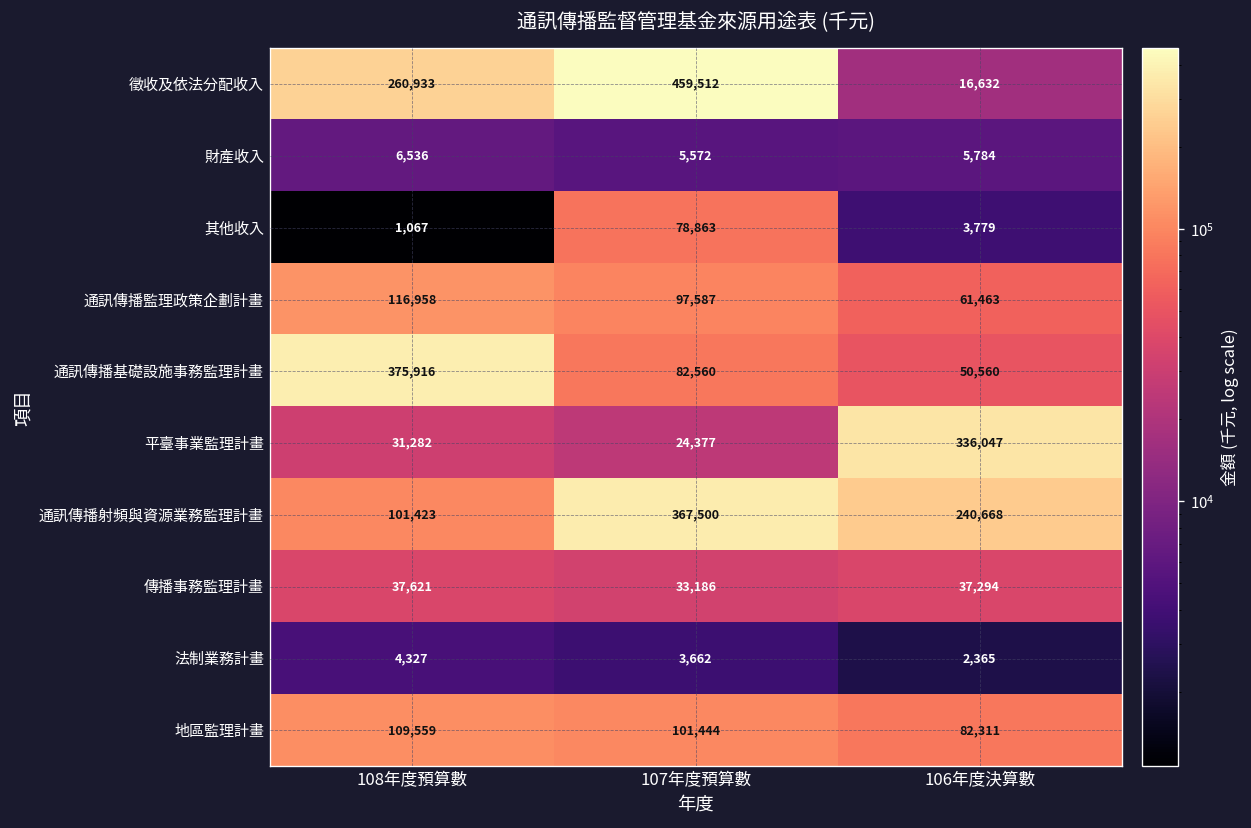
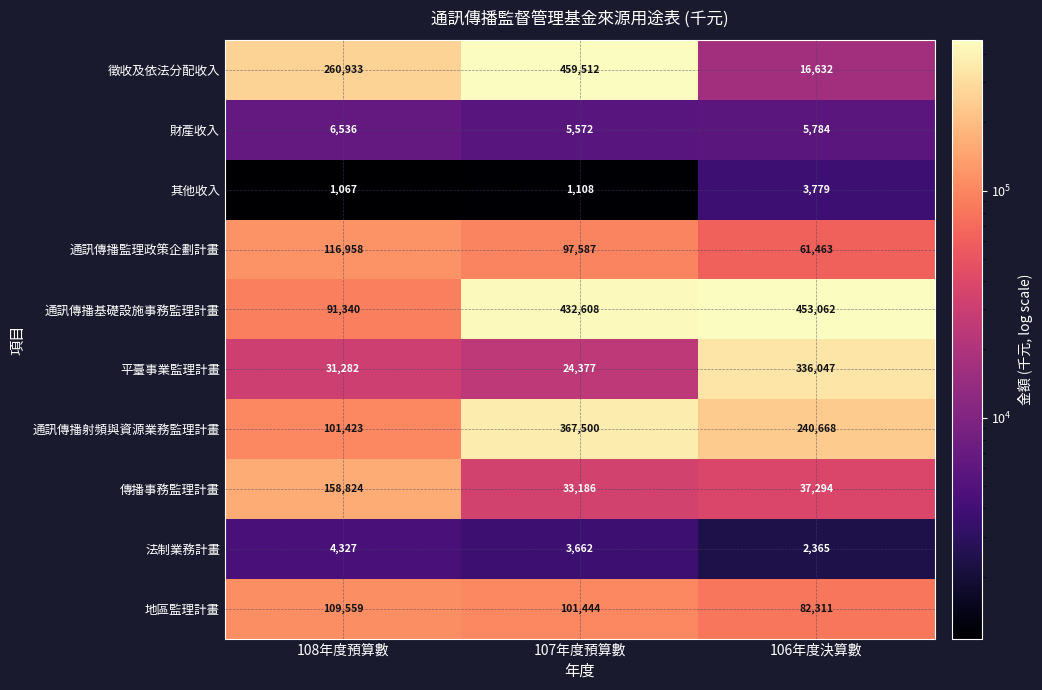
  {
    "徵收及依法分配收入": {
      "108年度預算數": "260,933",
      "107年度預算數": "459,512",
      "106年度決算數": "16,632"
    },
    "財產收入": {
      "108年度預算數": "6,536",
      "107年度預算數": "5,572",
      "106年度決算數": "5,784"
    },
    "其他收入": {
      "108年度預算數": "1,067",
-     "107年度預算數": "78,863",
+     "107年度預算數": "1,108",
      "106年度決算數": "3,779"
    },
    "通訊傳播監理政策企劃計畫": {
      "108年度預算數": "116,958",
      "107年度預算數": "97,587",
      "106年度決算數": "61,463"
    },
    "通訊傳播基礎設施事務監理計畫": {
-     "108年度預算數": "375,916",
-     "107年度預算數": "82,560",
-     "106年度決算數": "50,560"
+     "108年度預算數": "91,340",
+     "107年度預算數": "432,608",
+     "106年度決算數": "453,062"
    },
    "平臺事業監理計畫": {
      "108年度預算數": "31,282",
      "107年度預算數": "24,377",
      "106年度決算數": "336,047"
    },
    "通訊傳播射頻與資源業務監理計畫": {
      "108年度預算數": "101,423",
      "107年度預算數": "367,500",
      "106年度決算數": "240,668"
    },
    "傳播事務監理計畫": {
-     "108年度預算數": "37,621",
+     "108年度預算數": "158,824",
      "107年度預算數": "33,186",
      "106年度決算數": "37,294"
    },
    "法制業務計畫": {
      "108年度預算數": "4,327",
      "107年度預算數": "3,662",
      "106年度決算數": "2,365"
    },
    "地區監理計畫": {
      "108年度預算數": "109,559",
      "107年度預算數": "101,444",
      "106年度決算數": "82,311"
    }
  }
